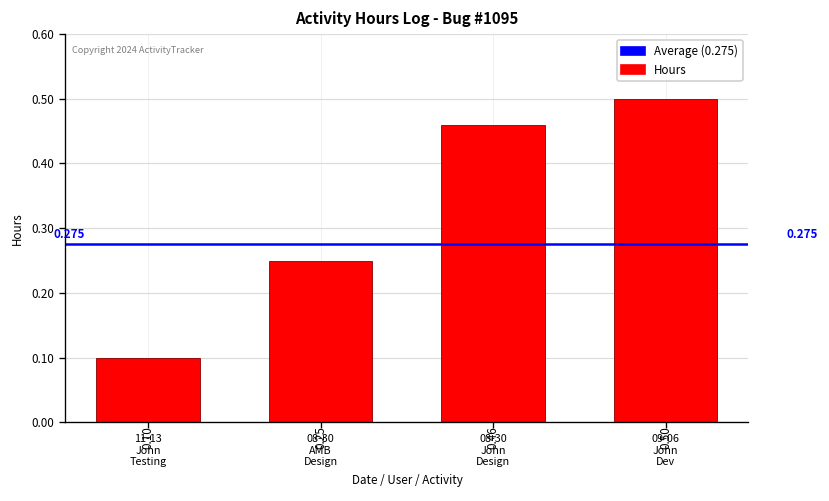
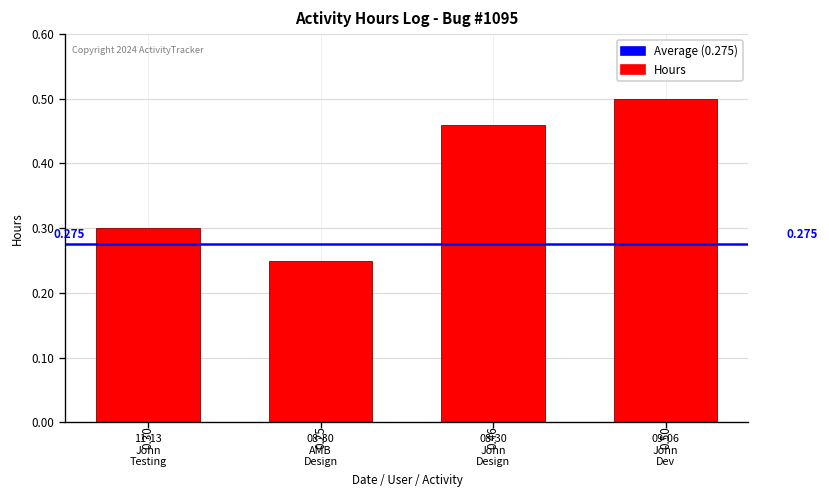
  {
-   "11-13 John Testing": 0.10
+   "11-13 John Testing": 0.30
  }
